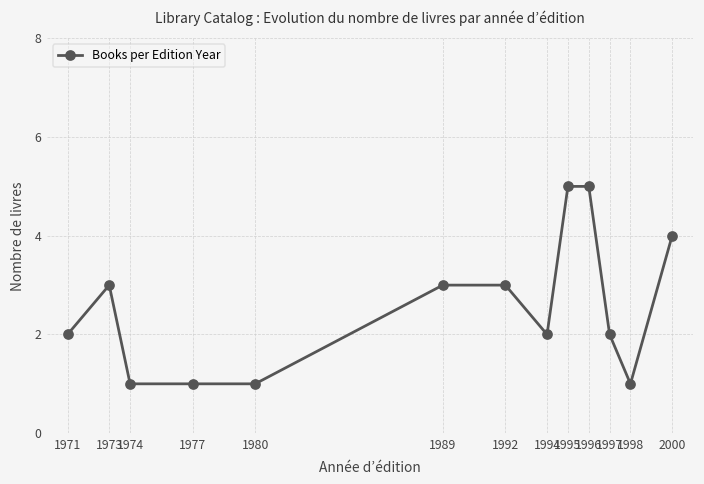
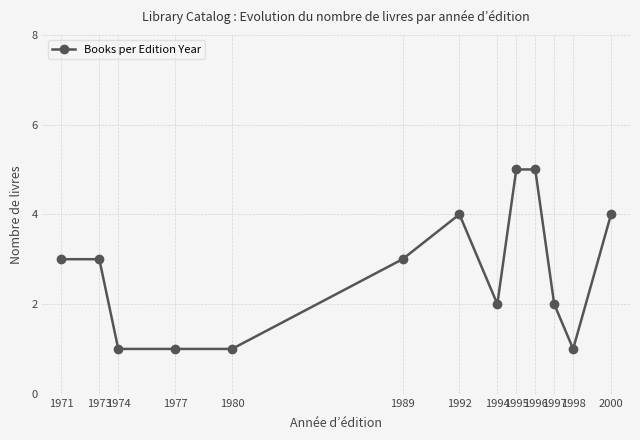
  {
-   "1971": 2,
+   "1971": 3,
    "1977": 1,
    "1980": 1,
    "1989": 3,
-   "1992": 3,
+   "1992": 4,
    "2000": 4
  }
